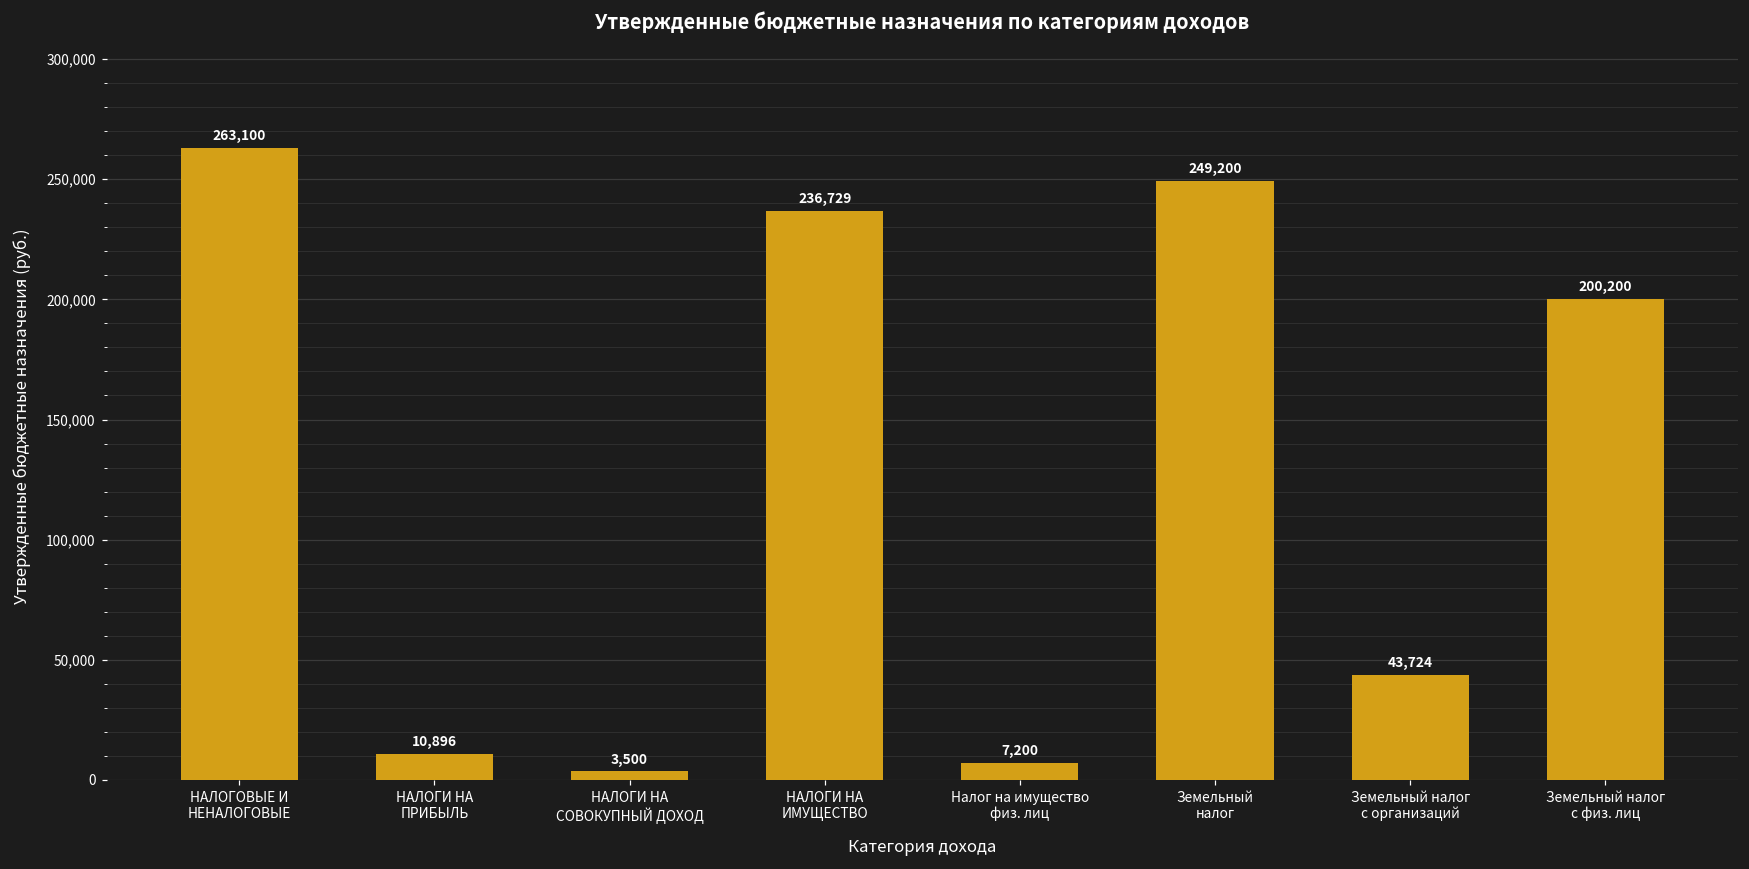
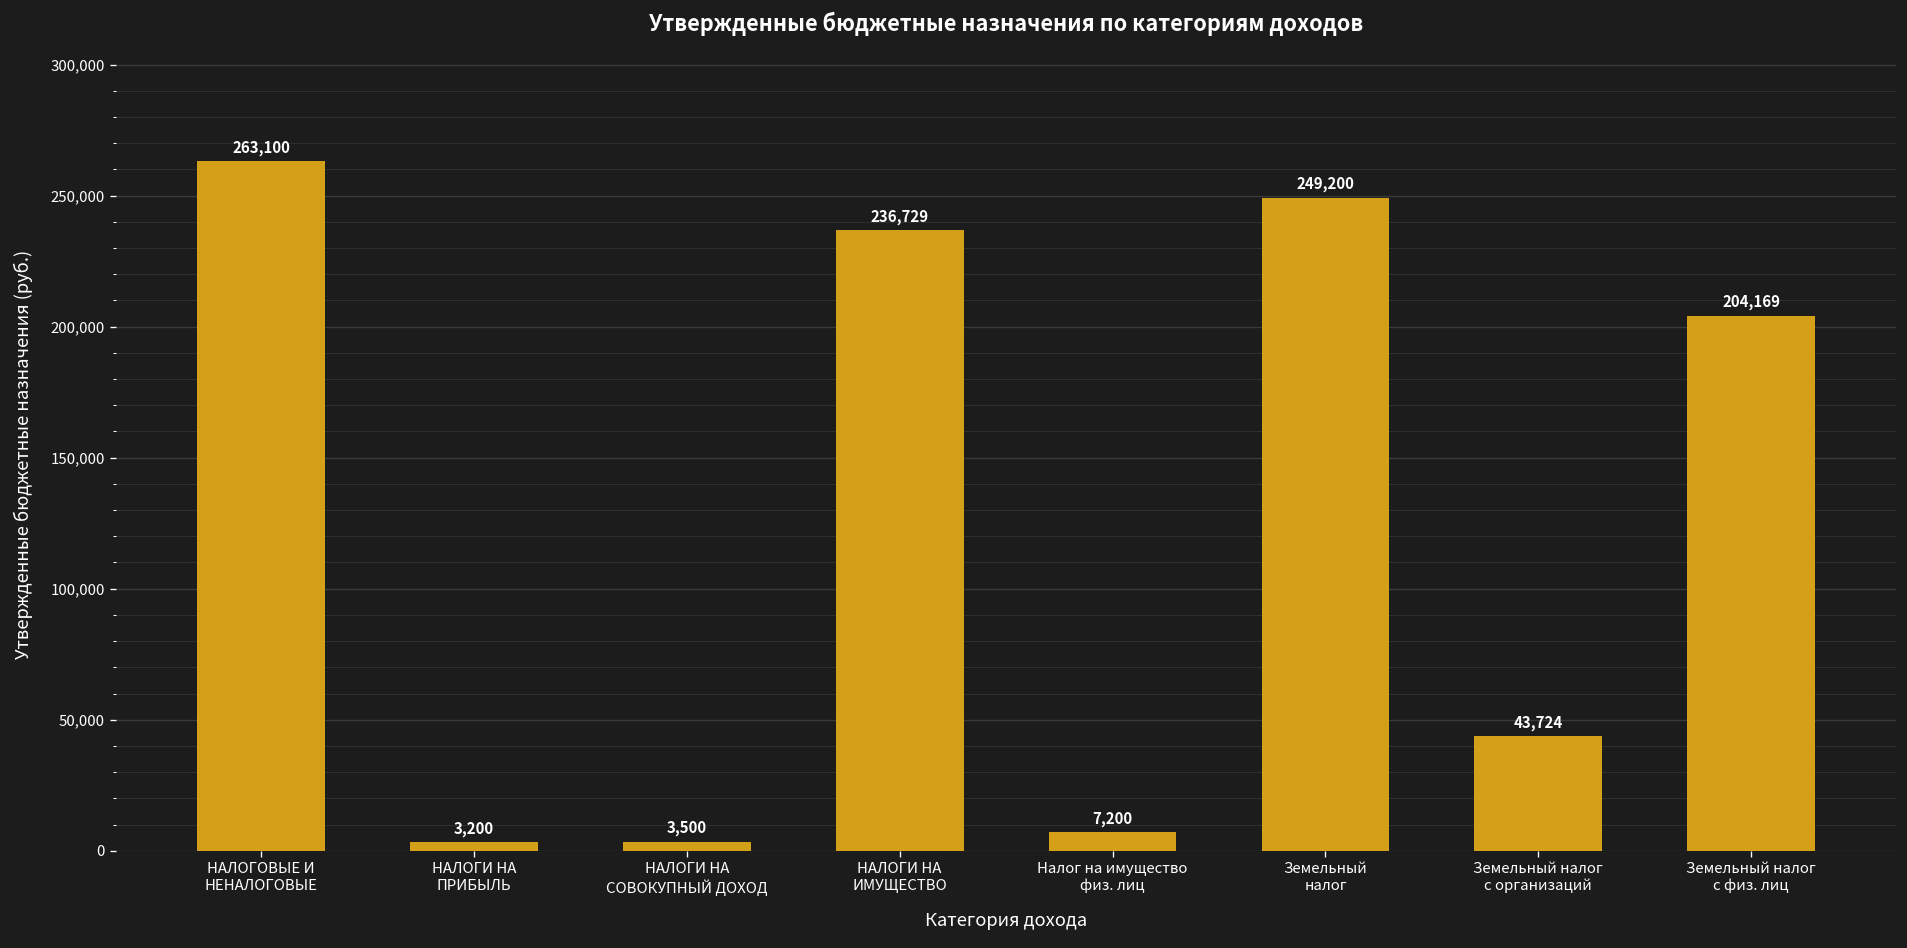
  {
    "НАЛОГОВЫЕ И НЕНАЛОГОВЫЕ": "263,100",
-   "НАЛОГИ НА ПРИБЫЛЬ": "10,896",
+   "НАЛОГИ НА ПРИБЫЛЬ": "3,200",
    "НАЛОГИ НА СОВОКУПНЫЙ ДОХОД": "3,500",
    "НАЛОГИ НА ИМУЩЕСТВО": "236,729",
    "Налог на имущество физ. лиц": "7,200",
    "Земельный налог": "249,200",
    "Земельный налог с организаций": "43,724",
-   "Земельный налог с физ. лиц": "200,200"
+   "Земельный налог с физ. лиц": "204,169"
  }
